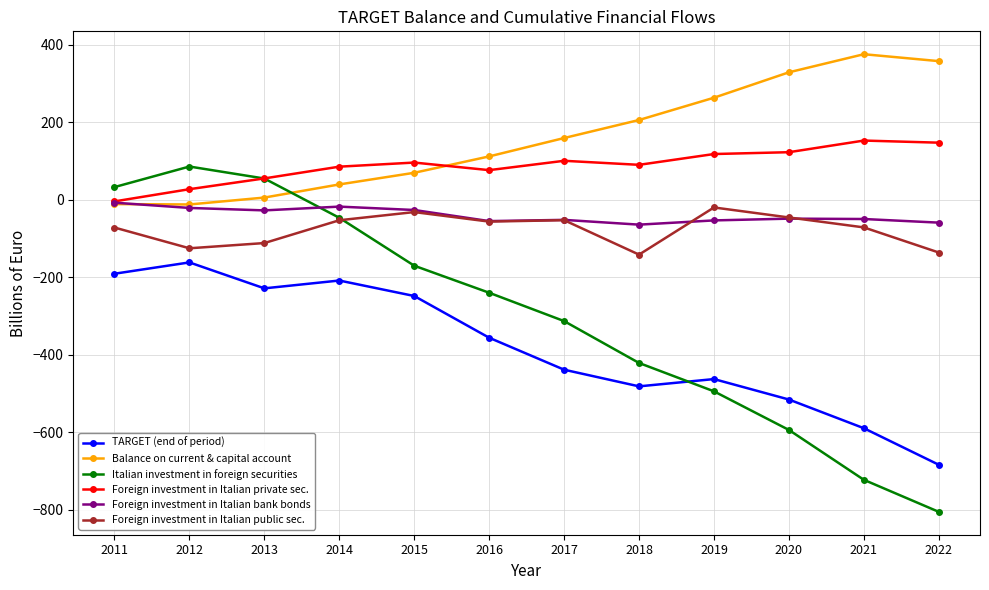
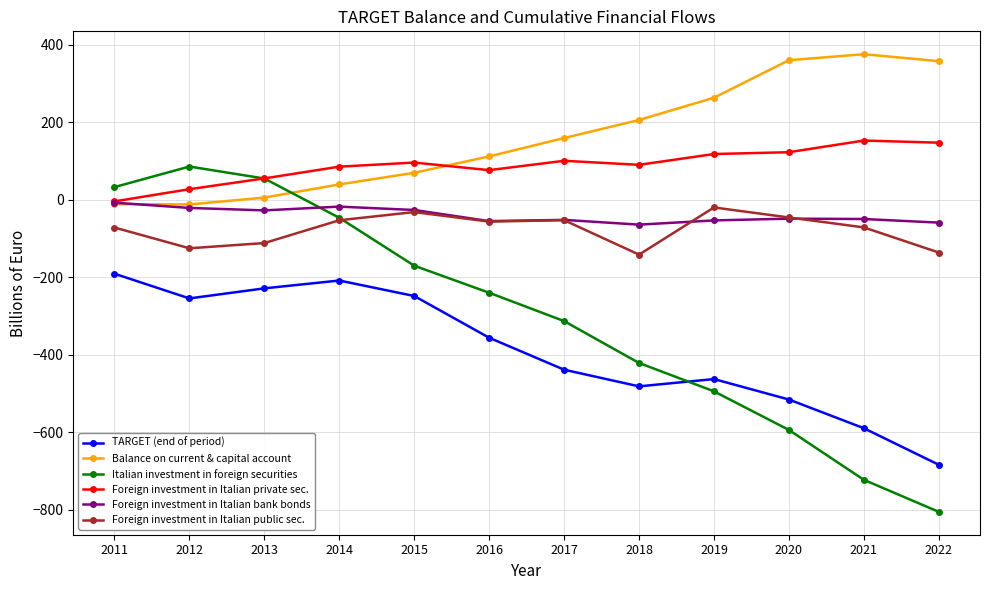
  {
    "TARGET (end of period)": {
      "2011": -190,
-     "2012": -160,
+     "2012": -260,
      "2013": -230,
      "2014": -210,
      "2015": -250,
      "2016": -360,
      "2017": -440,
      "2018": -480,
      "2019": -460,
      "2020": -520,
      "2021": -590,
      "2022": -680
    },
    "Balance on current & capital account": {
      "2012": -10,
      "2013": 10,
      "2014": 40,
      "2015": 70,
      "2016": 110,
      "2017": 160,
      "2018": 210,
      "2019": 260,
-     "2020": 330,
+     "2020": 360,
      "2021": 370,
      "2022": 360
    },
    "Italian investment in foreign securities": {
      "2011": 30,
      "2012": 90,
      "2015": -170,
      "2016": -240,
      "2017": -310,
      "2018": -420,
      "2019": -490,
      "2020": -590,
      "2021": -720,
      "2022": -810
    },
    "Foreign investment in Italian private sec.": {
      "2012": 30,
      "2014": 80,
      "2015": 100,
      "2016": 80,
      "2017": 100,
      "2018": 90,
      "2019": 120,
      "2020": 120,
      "2021": 150,
      "2022": 150
    },
    "Foreign investment in Italian bank bonds": {
      "2012": -20,
      "2013": -30,
      "2014": -20,
      "2018": -60,
      "2019": -50,
      "2021": -50,
      "2022": -60
    },
    "Foreign investment in Italian public sec.": {
      "2011": -70,
      "2012": -130,
      "2013": -110,
      "2018": -140,
      "2019": -20,
      "2021": -70,
      "2022": -140
    }
  }
